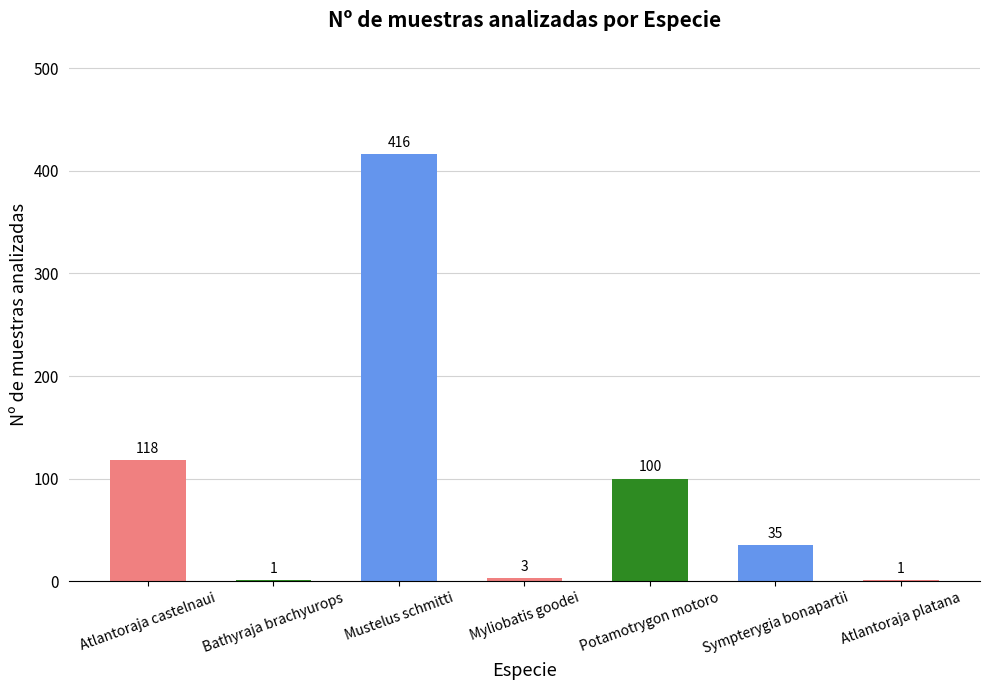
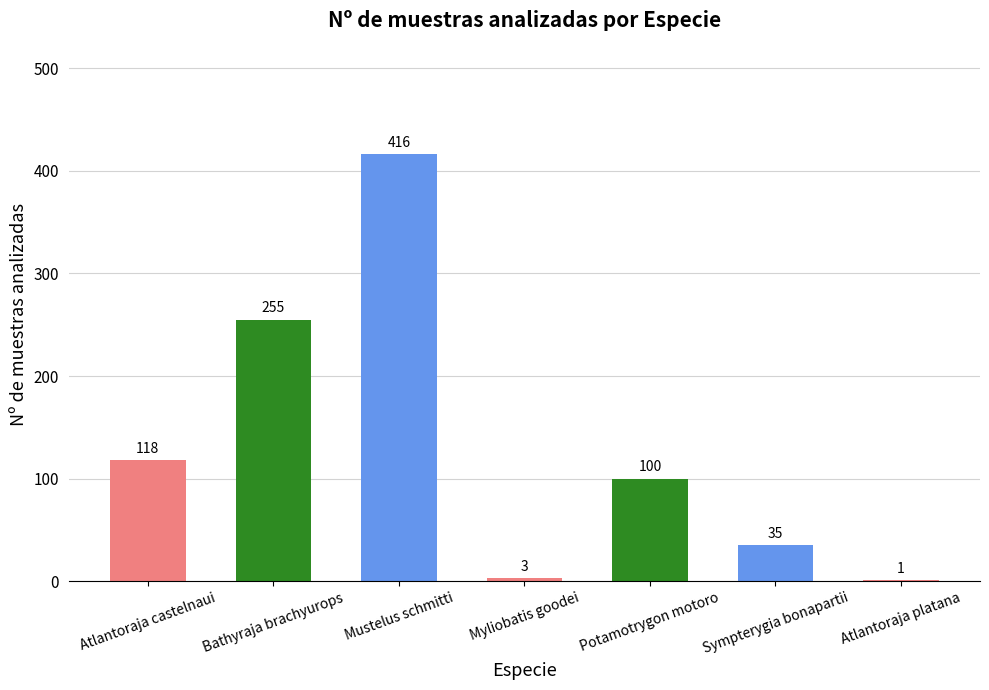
  {
    "Atlantoraja castelnaui": 118,
-   "Bathyraja brachyurops": 1,
+   "Bathyraja brachyurops": 255,
    "Mustelus schmitti": 416,
    "Myliobatis goodei": 3,
    "Potamotrygon motoro": 100,
    "Sympterygia bonapartii": 35,
    "Atlantoraja platana": 1
  }
